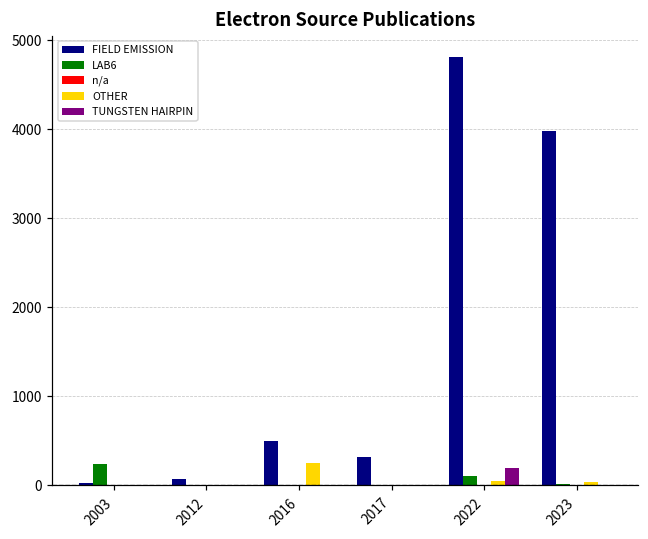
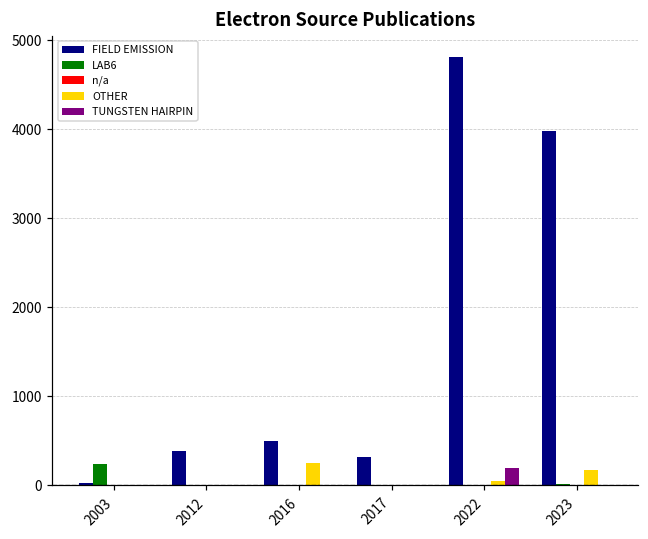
  {
    "FIELD EMISSION": {
-     "2012": 100,
+     "2012": 400,
      "2016": 500,
      "2017": 300,
      "2022": 4800,
      "2023": 4000
    },
    "LAB6": {
      "2003": 200,
-     "2022": 100
+     "2022": 0
    },
    "n/a": {
      "2003": 0,
      "2012": 0,
      "2016": 0,
      "2017": 0,
      "2022": 0,
      "2023": 0
    },
    "OTHER": {
      "2003": 0,
      "2012": 0,
      "2016": 200,
      "2017": 0,
      "2022": 0,
-     "2023": 0
+     "2023": 200
    },
    "TUNGSTEN HAIRPIN": {
      "2003": 0,
      "2017": 0,
      "2022": 200
    }
  }
